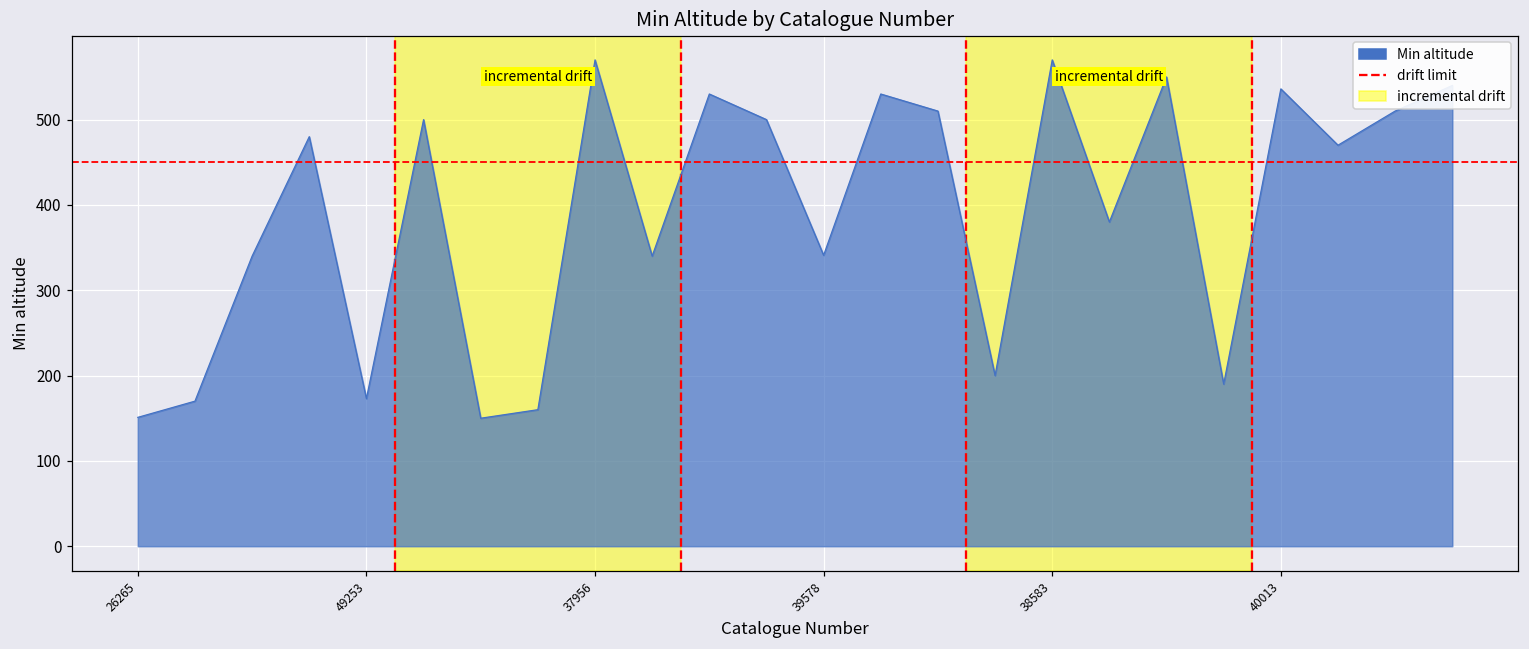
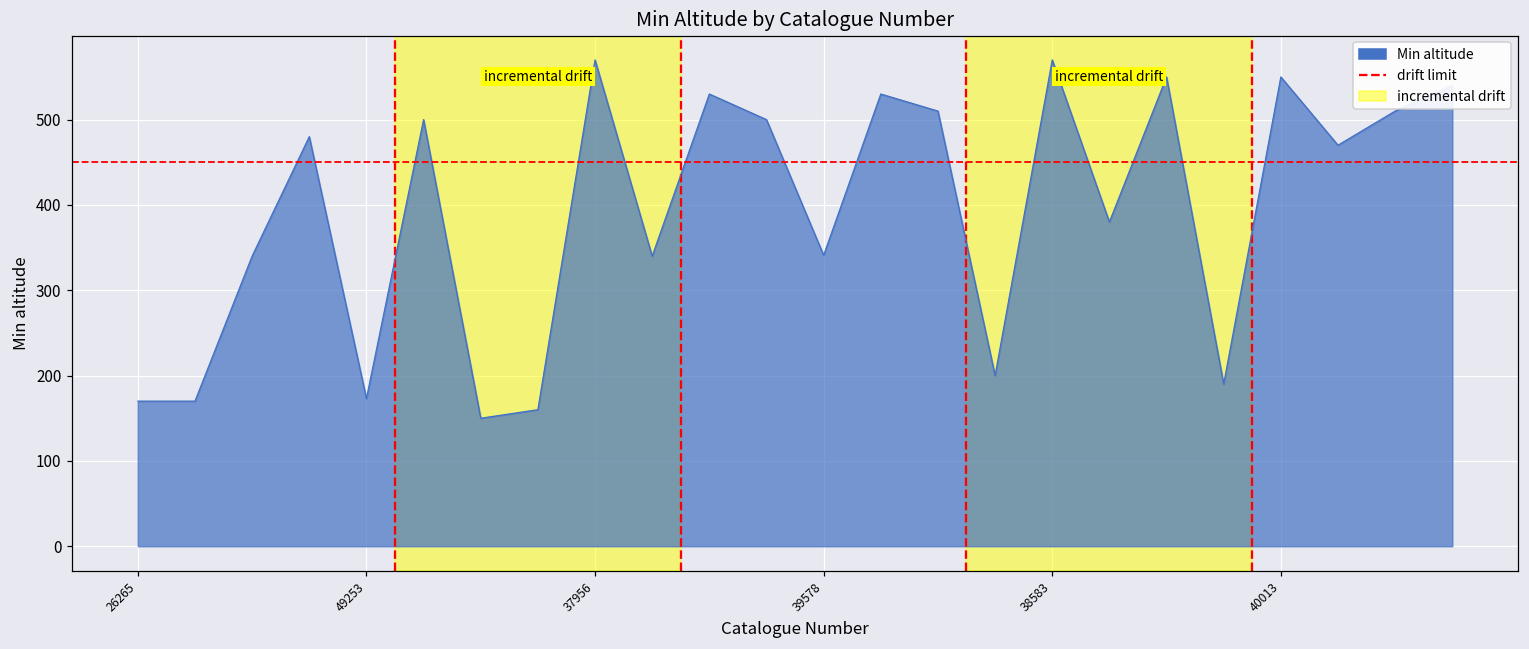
  {
-   "26265": 150,
+   "26265": 170,
    "49253": 170,
    "39578": 340,
-   "40013": 540
+   "40013": 550
  }
